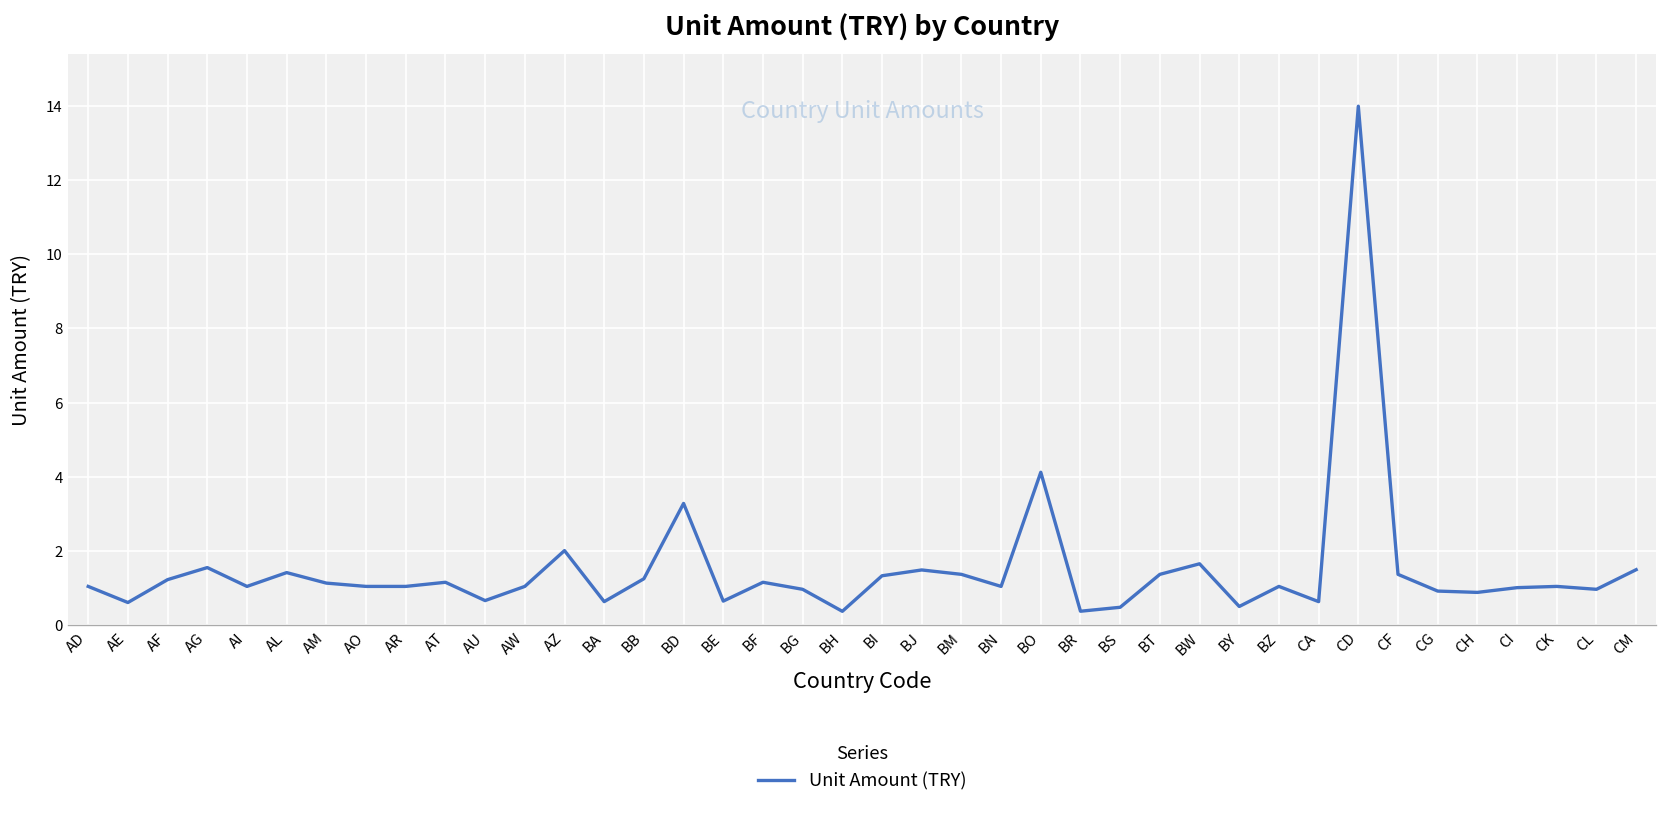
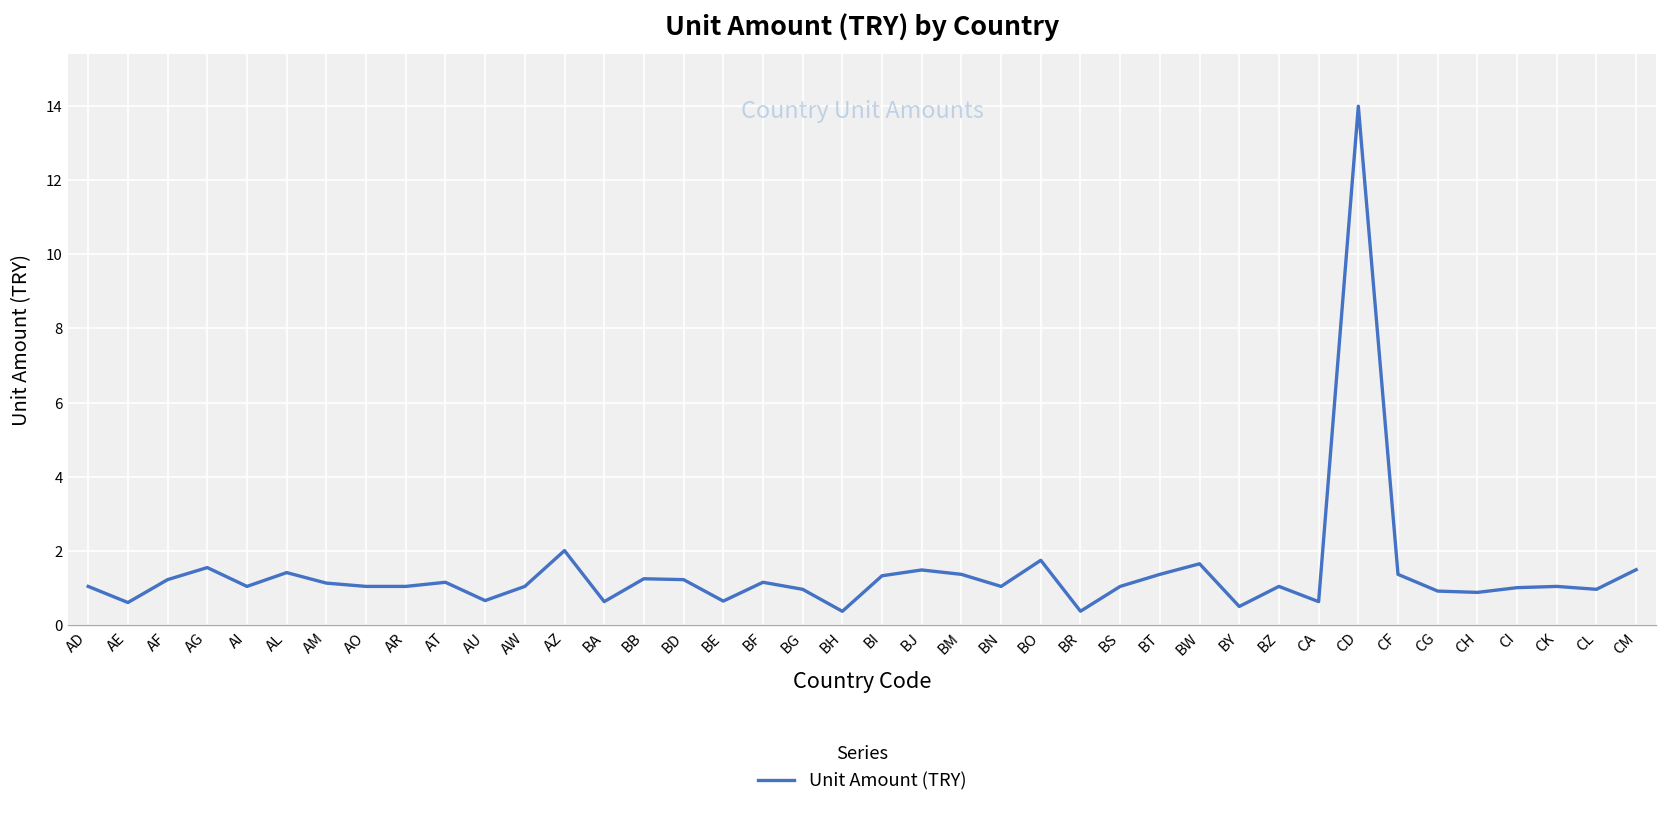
  {
    "AD": 1.1,
    "AE": 0.6,
    "AF": 1.2,
    "AG": 1.6,
    "AI": 1.1,
    "AL": 1.4,
    "AM": 1.1,
    "AO": 1.1,
    "AR": 1.1,
    "AT": 1.2,
    "AU": 0.7,
    "AW": 1.1,
    "AZ": 2.0,
    "BA": 0.6,
    "BB": 1.3,
-   "BD": 3.3,
+   "BD": 1.2,
    "BE": 0.7,
    "BF": 1.2,
    "BG": 1.0,
    "BH": 0.4,
    "BI": 1.3,
    "BJ": 1.5,
    "BM": 1.4,
    "BN": 1.1,
-   "BO": 4.1,
+   "BO": 1.8,
    "BR": 0.4,
-   "BS": 0.5,
+   "BS": 1.1,
    "BT": 1.4,
    "BW": 1.7,
    "BY": 0.5,
    "BZ": 1.1,
    "CA": 0.6,
    "CD": 14.0,
    "CF": 1.4,
    "CG": 0.9,
    "CH": 0.9,
    "CI": 1.0,
    "CK": 1.1,
    "CL": 1.0,
    "CM": 1.5
  }
